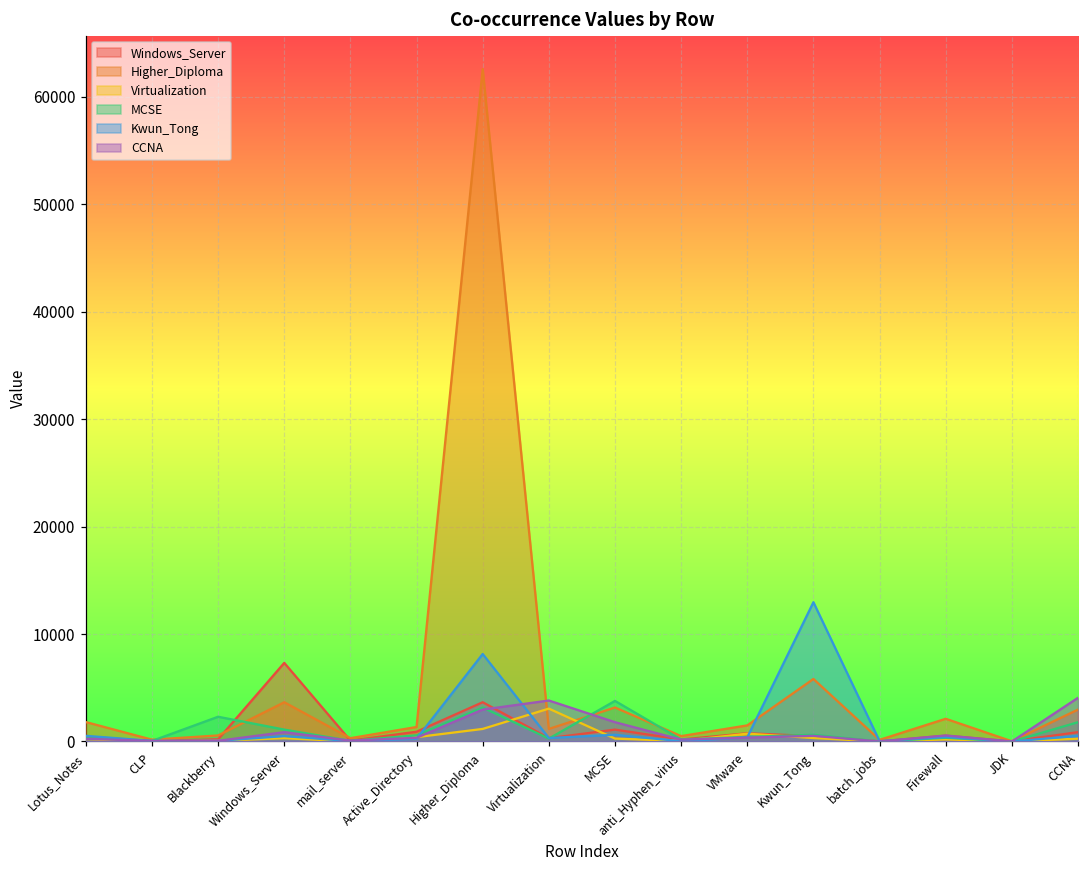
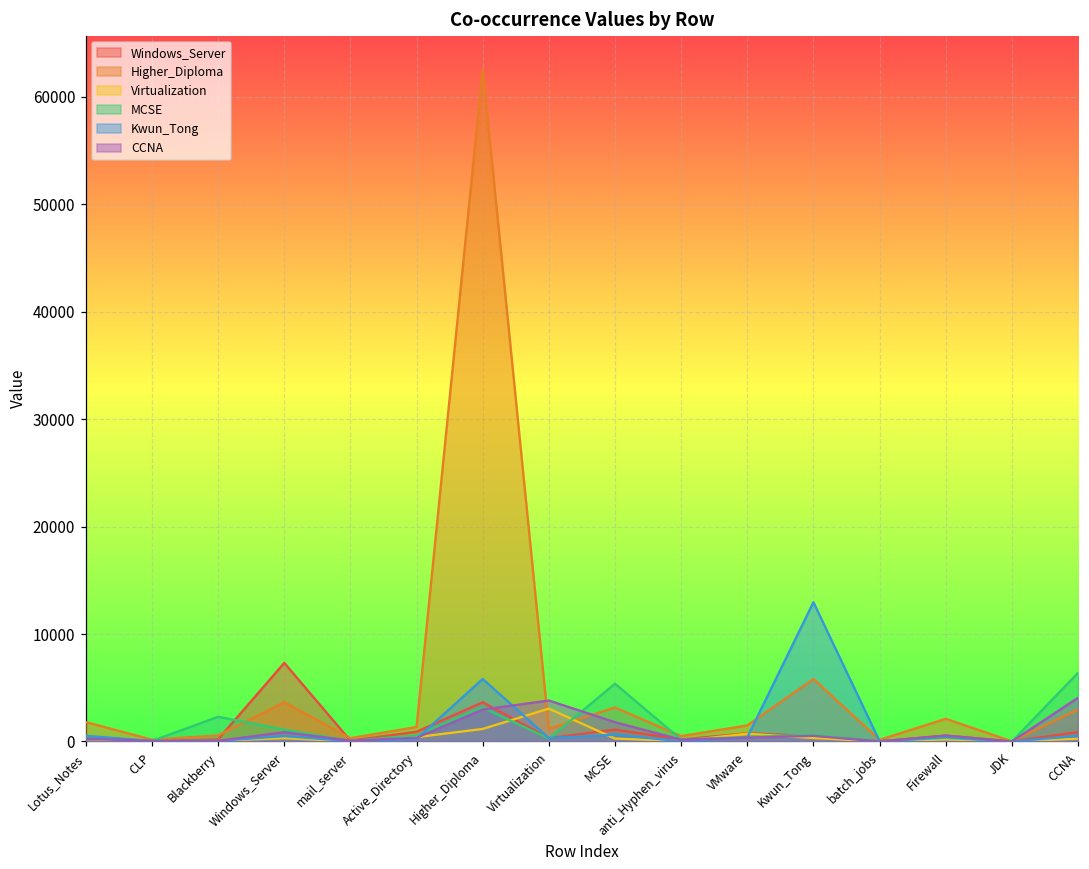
  {
    "MCSE": {
      "Blackberry": 2000,
-     "MCSE": 4000,
-     "CCNA": 2000
+     "MCSE": 5000,
+     "CCNA": 6000
    },
    "Kwun_Tong": {
-     "Higher_Diploma": 8000,
+     "Higher_Diploma": 6000,
      "MCSE": 1000,
      "Kwun_Tong": 13000,
      "CCNA": 1000
    },
    "CCNA": {
      "Virtualization": 4000,
      "MCSE": 2000,
      "CCNA": 4000
    }
  }
